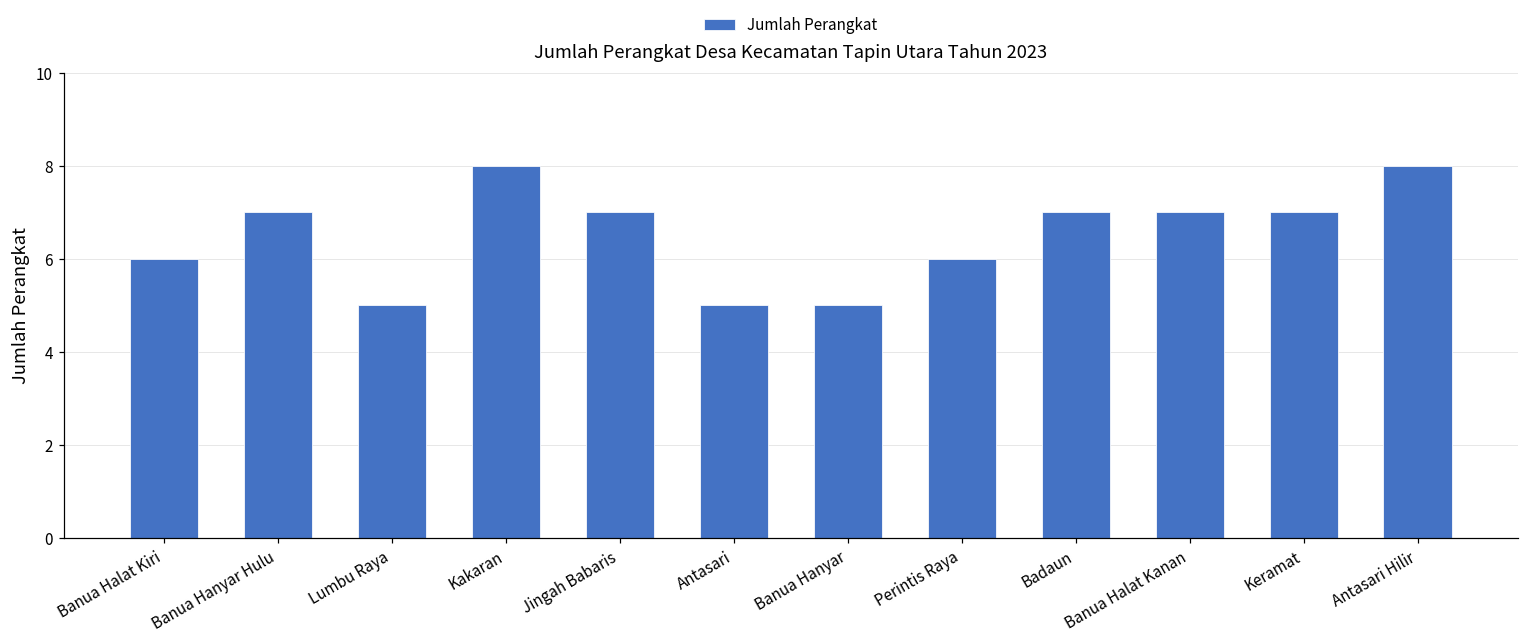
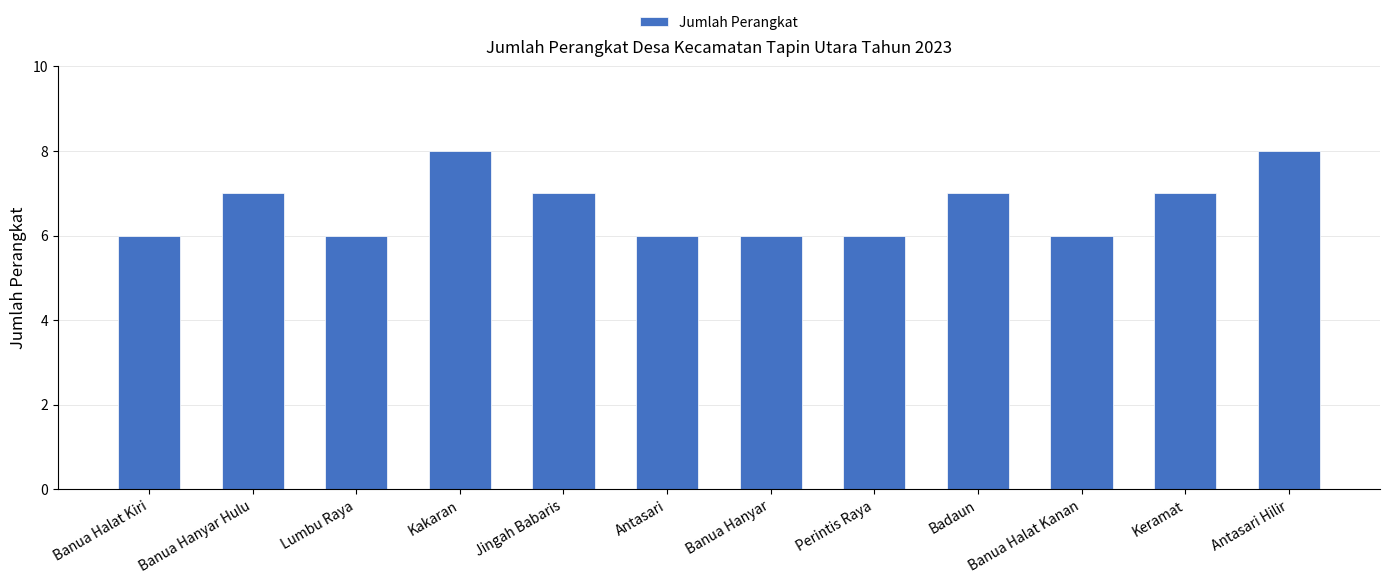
  {
    "Banua Halat Kiri": 6,
    "Banua Hanyar Hulu": 7,
-   "Lumbu Raya": 5,
+   "Lumbu Raya": 6,
    "Kakaran": 8,
    "Jingah Babaris": 7,
-   "Antasari": 5,
-   "Banua Hanyar": 5,
+   "Antasari": 6,
+   "Banua Hanyar": 6,
    "Perintis Raya": 6,
    "Badaun": 7,
-   "Banua Halat Kanan": 7,
+   "Banua Halat Kanan": 6,
    "Keramat": 7,
    "Antasari Hilir": 8
  }
